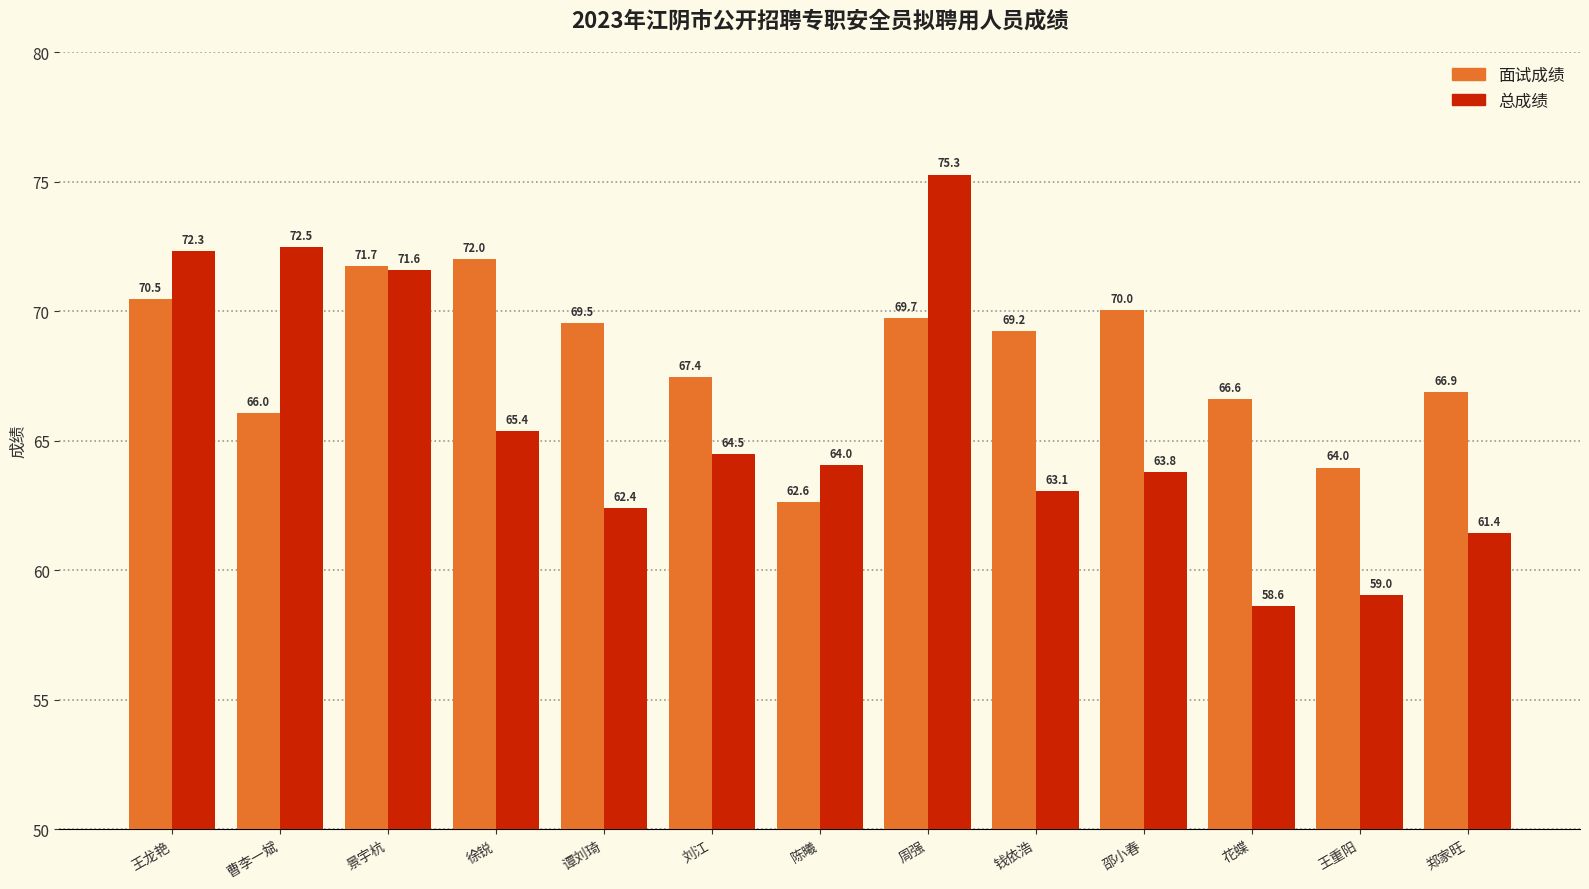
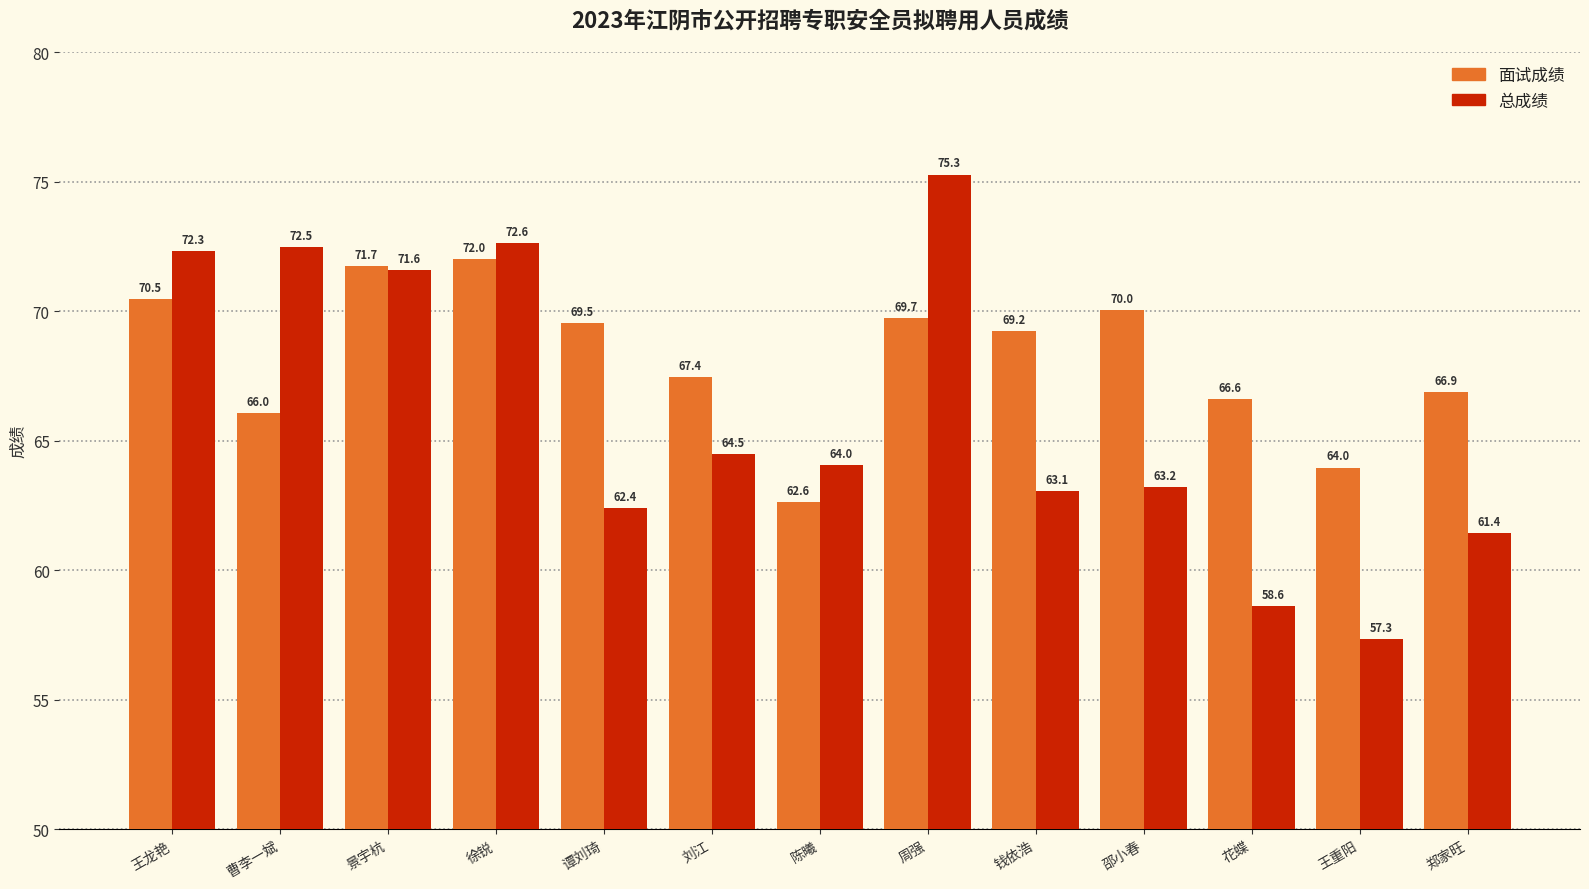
  {
    "面试成绩": {
      "王龙艳": 70.5,
      "曹李一斌": 66.0,
      "景宇杭": 71.7,
      "徐锐": 72.0,
      "谭刘琦": 69.5,
      "刘江": 67.4,
      "陈曦": 62.6,
      "周强": 69.7,
      "钱依浩": 69.2,
      "邵小春": 70.0,
      "花蝶": 66.6,
      "王重阳": 64.0,
      "郑家旺": 66.9
    },
    "总成绩": {
      "王龙艳": 72.3,
      "曹李一斌": 72.5,
      "景宇杭": 71.6,
-     "徐锐": 65.4,
+     "徐锐": 72.6,
      "谭刘琦": 62.4,
      "刘江": 64.5,
      "陈曦": 64.0,
      "周强": 75.3,
      "钱依浩": 63.1,
-     "邵小春": 63.8,
+     "邵小春": 63.2,
      "花蝶": 58.6,
-     "王重阳": 59.0,
+     "王重阳": 57.3,
      "郑家旺": 61.4
    }
  }
